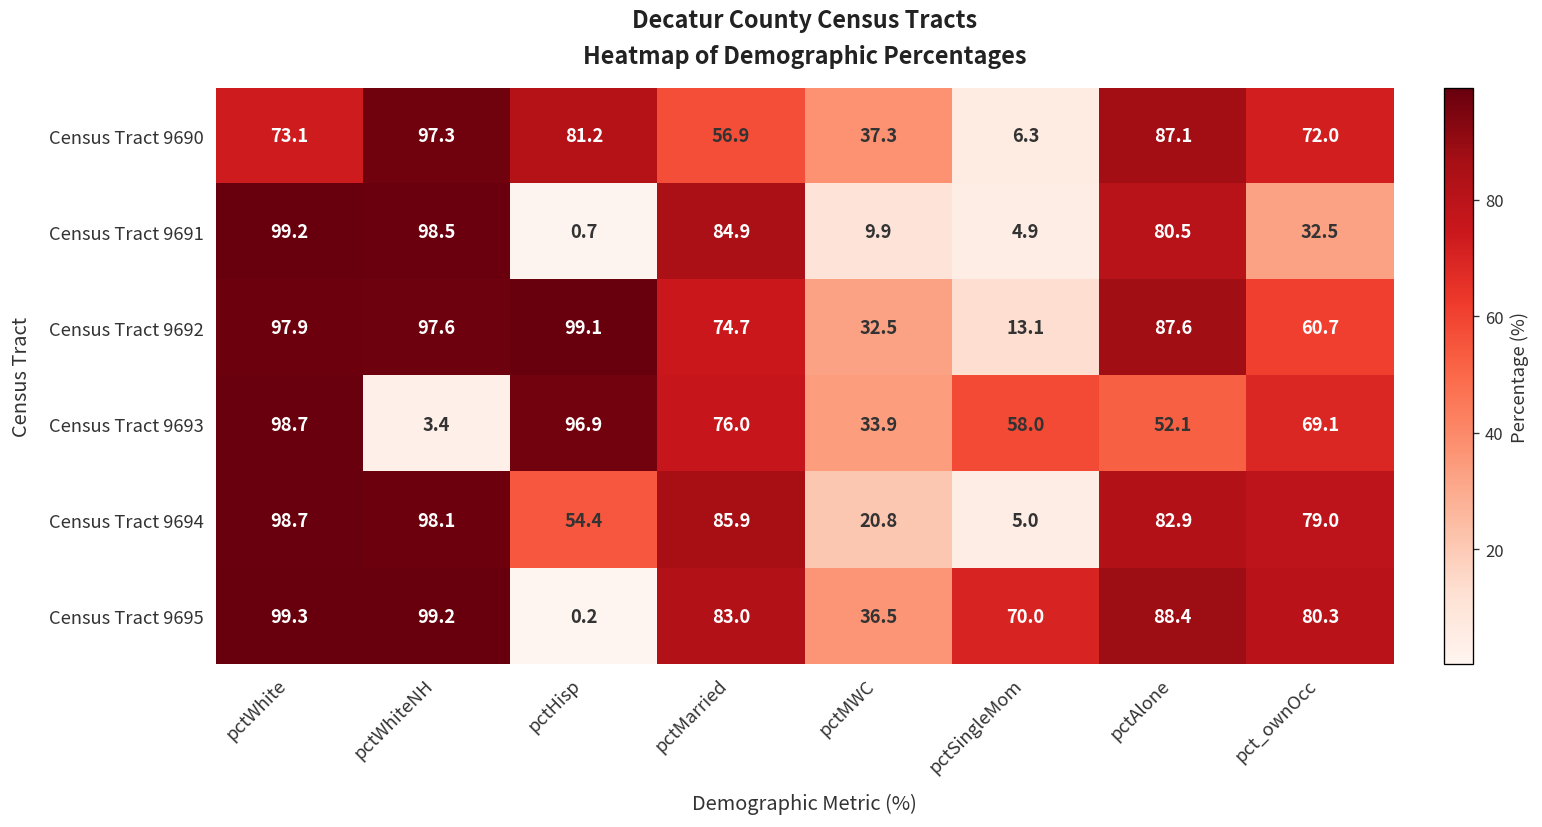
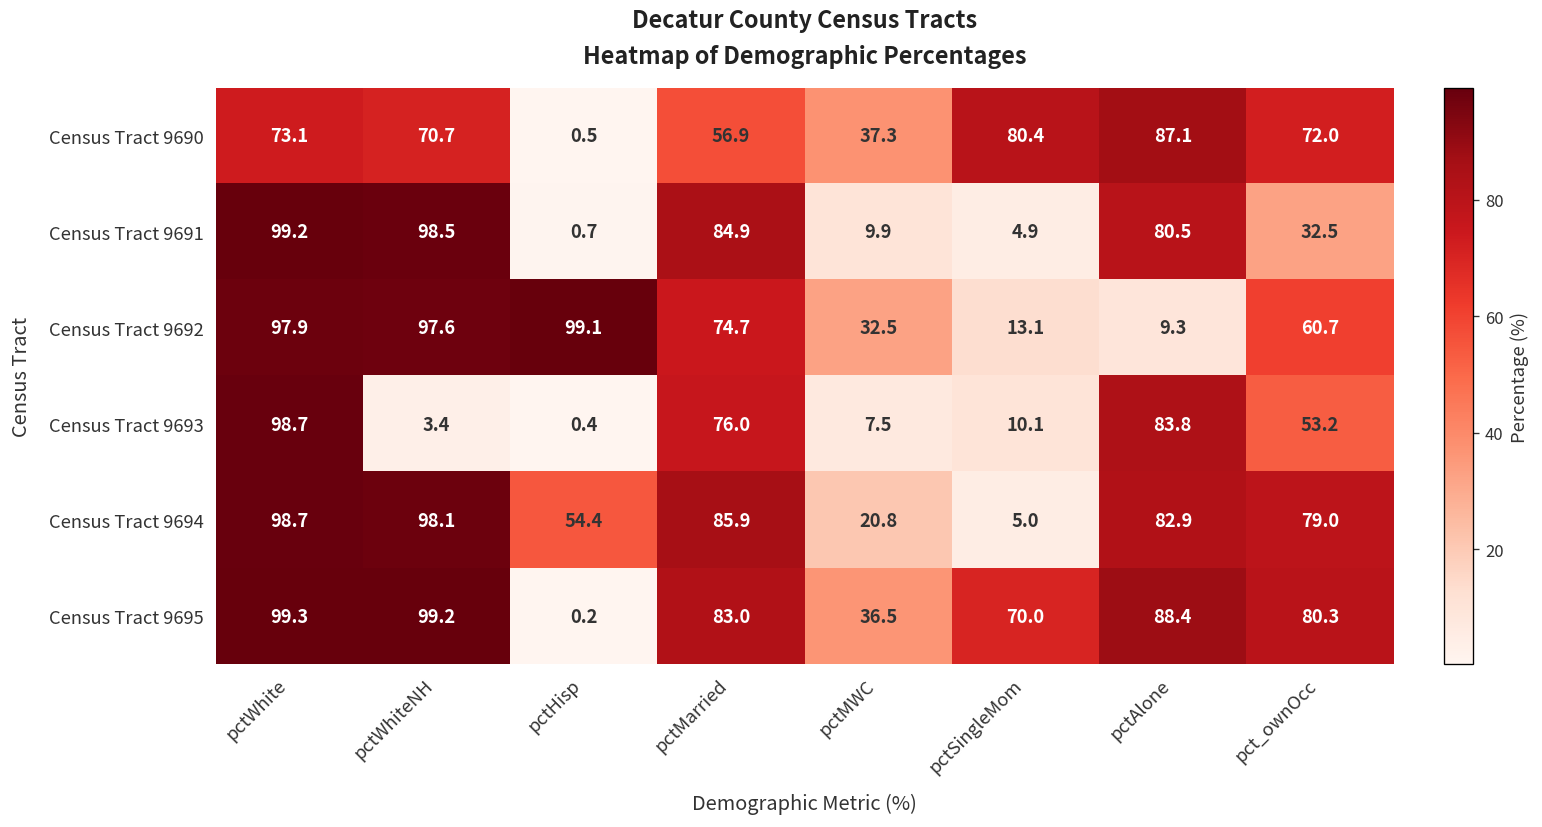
  {
    "Census Tract 9690": {
      "pctWhite": 73.1,
-     "pctWhiteNH": 97.3,
-     "pctHisp": 81.2,
+     "pctWhiteNH": 70.7,
+     "pctHisp": 0.5,
      "pctMarried": 56.9,
      "pctMWC": 37.3,
-     "pctSingleMom": 6.3,
+     "pctSingleMom": 80.4,
      "pctAlone": 87.1,
      "pct_ownOcc": 72.0
    },
    "Census Tract 9691": {
      "pctWhite": 99.2,
      "pctWhiteNH": 98.5,
      "pctHisp": 0.7,
      "pctMarried": 84.9,
      "pctMWC": 9.9,
      "pctSingleMom": 4.9,
      "pctAlone": 80.5,
      "pct_ownOcc": 32.5
    },
    "Census Tract 9692": {
      "pctWhite": 97.9,
      "pctWhiteNH": 97.6,
      "pctHisp": 99.1,
      "pctMarried": 74.7,
      "pctMWC": 32.5,
      "pctSingleMom": 13.1,
-     "pctAlone": 87.6,
+     "pctAlone": 9.3,
      "pct_ownOcc": 60.7
    },
    "Census Tract 9693": {
      "pctWhite": 98.7,
      "pctWhiteNH": 3.4,
-     "pctHisp": 96.9,
+     "pctHisp": 0.4,
      "pctMarried": 76.0,
-     "pctMWC": 33.9,
-     "pctSingleMom": 58.0,
-     "pctAlone": 52.1,
-     "pct_ownOcc": 69.1
+     "pctMWC": 7.5,
+     "pctSingleMom": 10.1,
+     "pctAlone": 83.8,
+     "pct_ownOcc": 53.2
    },
    "Census Tract 9694": {
      "pctWhite": 98.7,
      "pctWhiteNH": 98.1,
      "pctHisp": 54.4,
      "pctMarried": 85.9,
      "pctMWC": 20.8,
      "pctSingleMom": 5.0,
      "pctAlone": 82.9,
      "pct_ownOcc": 79.0
    },
    "Census Tract 9695": {
      "pctWhite": 99.3,
      "pctWhiteNH": 99.2,
      "pctHisp": 0.2,
      "pctMarried": 83.0,
      "pctMWC": 36.5,
      "pctSingleMom": 70.0,
      "pctAlone": 88.4,
      "pct_ownOcc": 80.3
    }
  }
